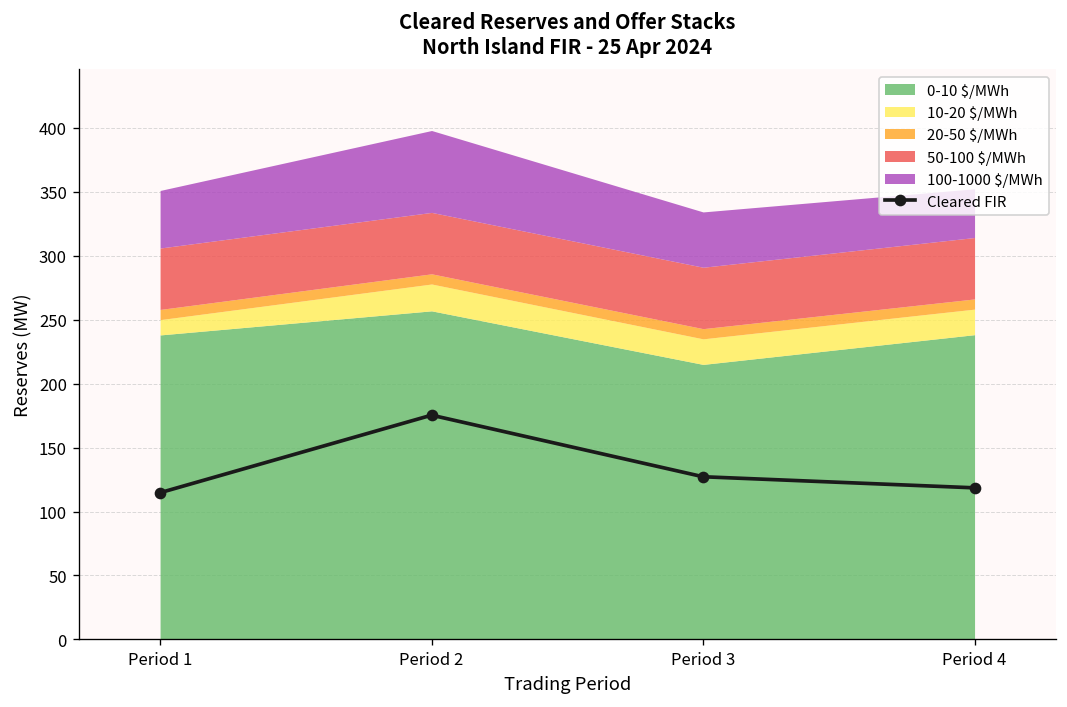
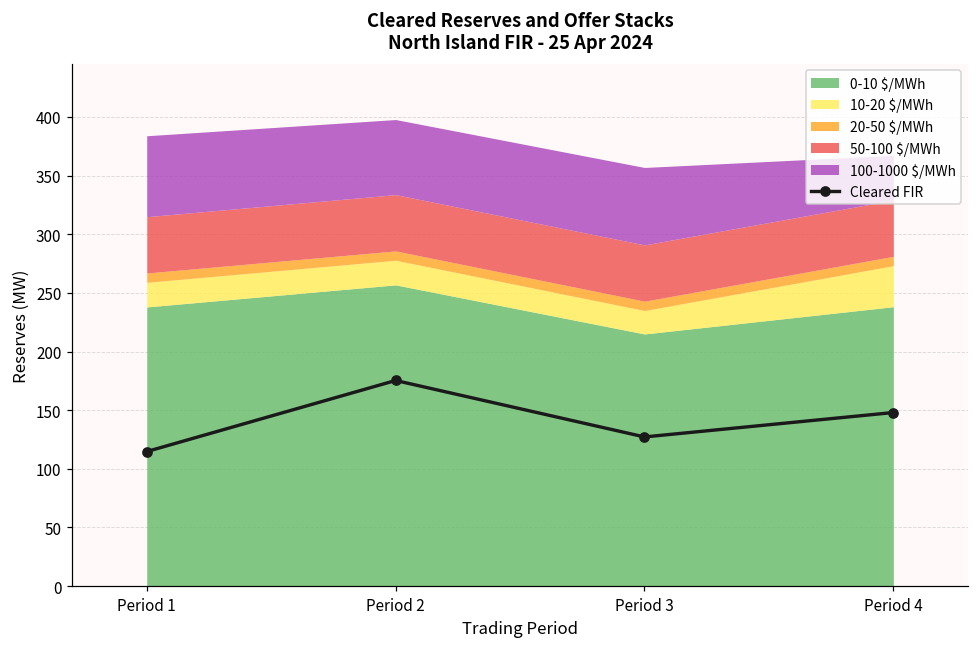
  {
    "Cleared FIR": {
      "Period 1": 115,
      "Period 2": 175,
      "Period 3": 127,
-     "Period 4": 119
+     "Period 4": 148
    },
    "0-10 $/MWh": {
      "Period 1": 238,
      "Period 2": 257,
      "Period 3": 215,
      "Period 4": 238
    },
    "10-20 $/MWh": {
-     "Period 1": 12,
+     "Period 1": 21,
      "Period 2": 21,
      "Period 3": 20,
-     "Period 4": 20
+     "Period 4": 35
    },
    "20-50 $/MWh": {
      "Period 1": 8,
      "Period 2": 8,
      "Period 3": 8,
      "Period 4": 8
    },
    "50-100 $/MWh": {
      "Period 1": 48,
      "Period 2": 48,
      "Period 3": 48
    },
    "100-1000 $/MWh": {
-     "Period 1": 45,
+     "Period 1": 69,
      "Period 2": 64,
-     "Period 3": 43
+     "Period 3": 66
    }
  }
